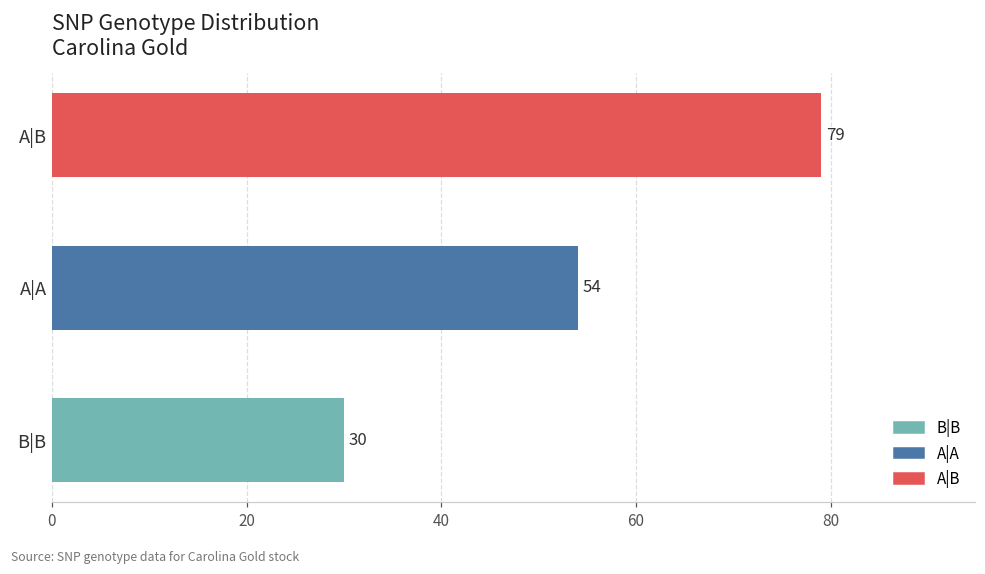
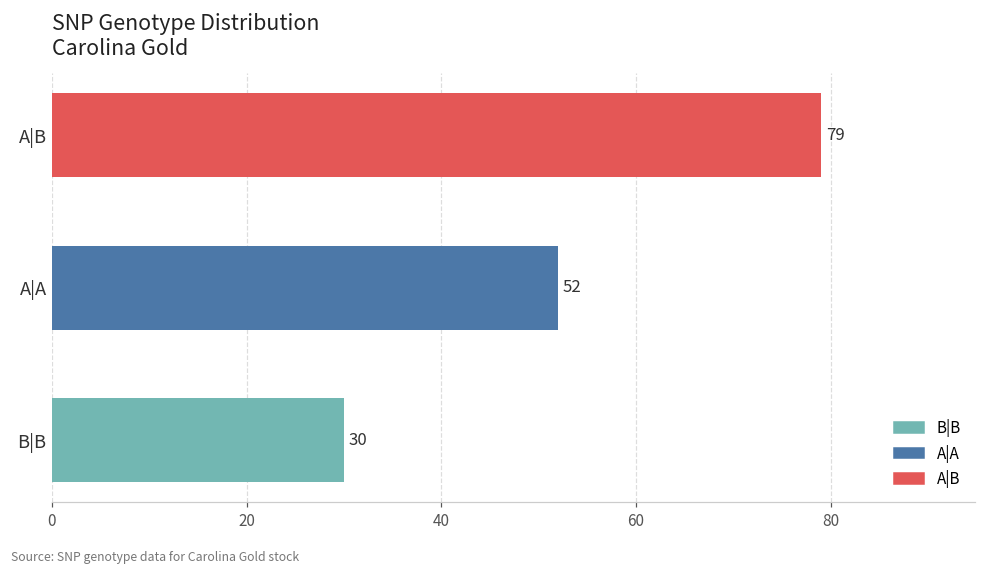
  {
    "A|B": 79,
-   "A|A": 54,
+   "A|A": 52,
    "B|B": 30
  }
